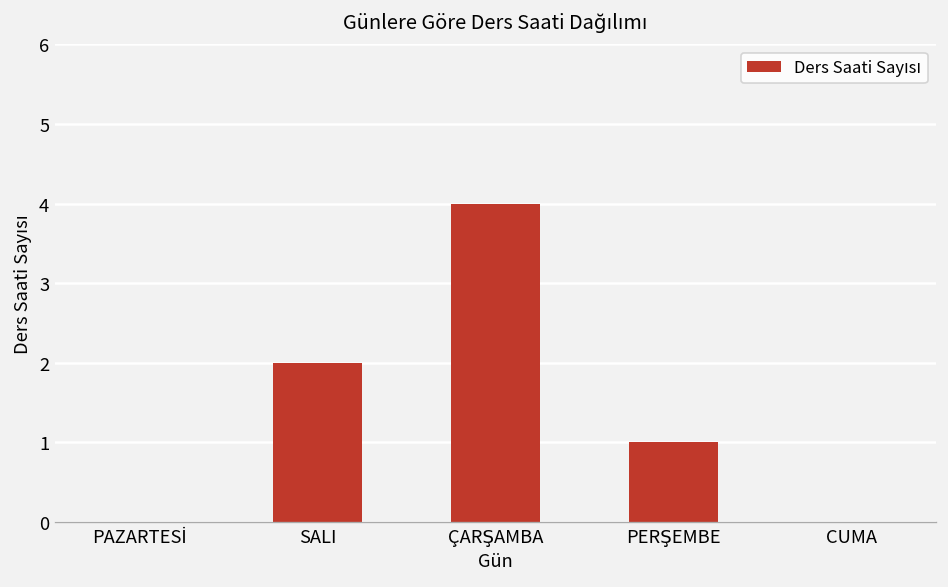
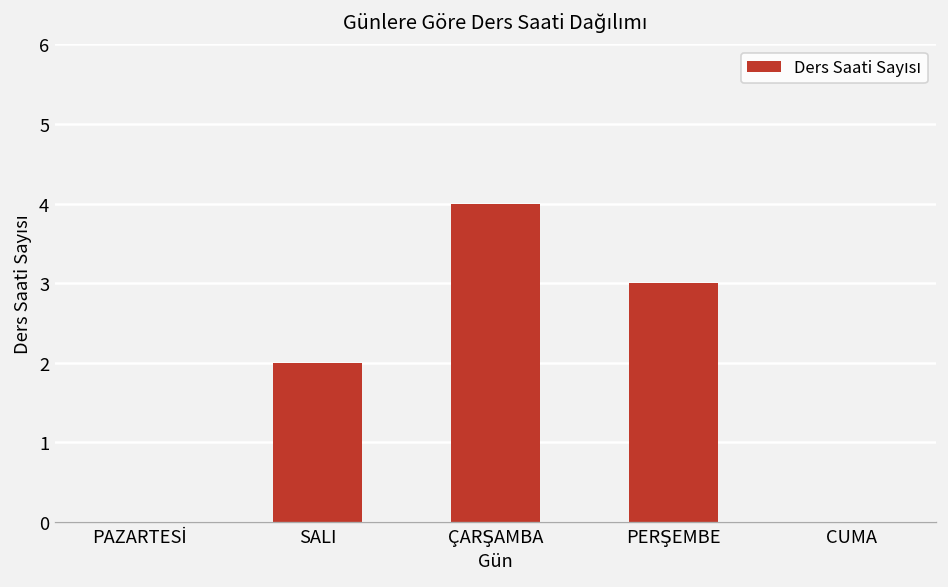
  {
    "PAZARTESİ": 0,
    "SALI": 2,
    "ÇARŞAMBA": 4,
-   "PERŞEMBE": 1,
+   "PERŞEMBE": 3,
    "CUMA": 0
  }
